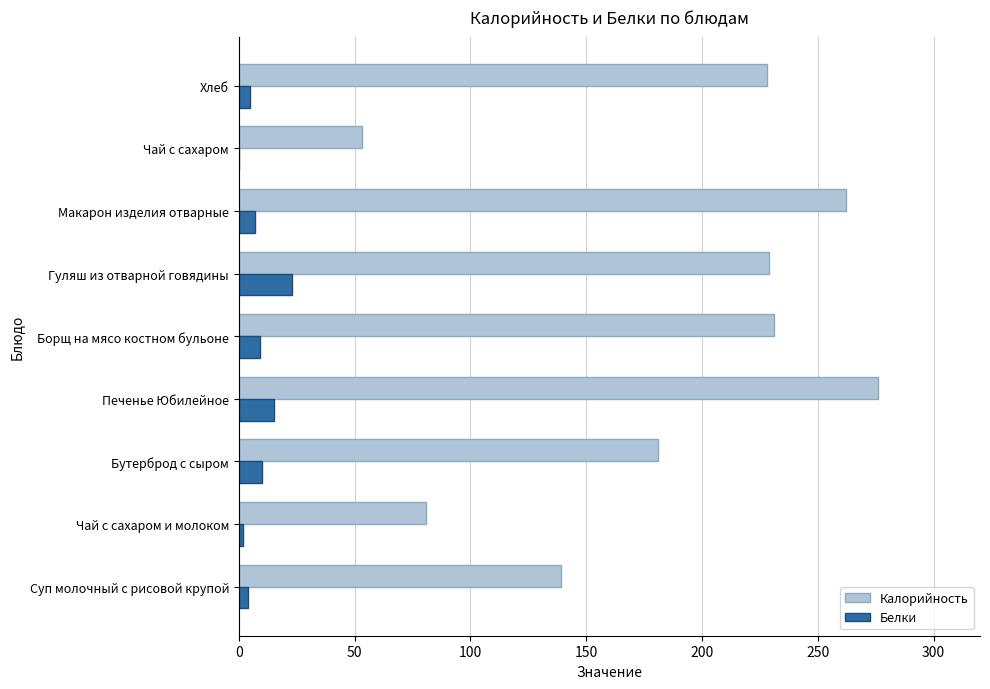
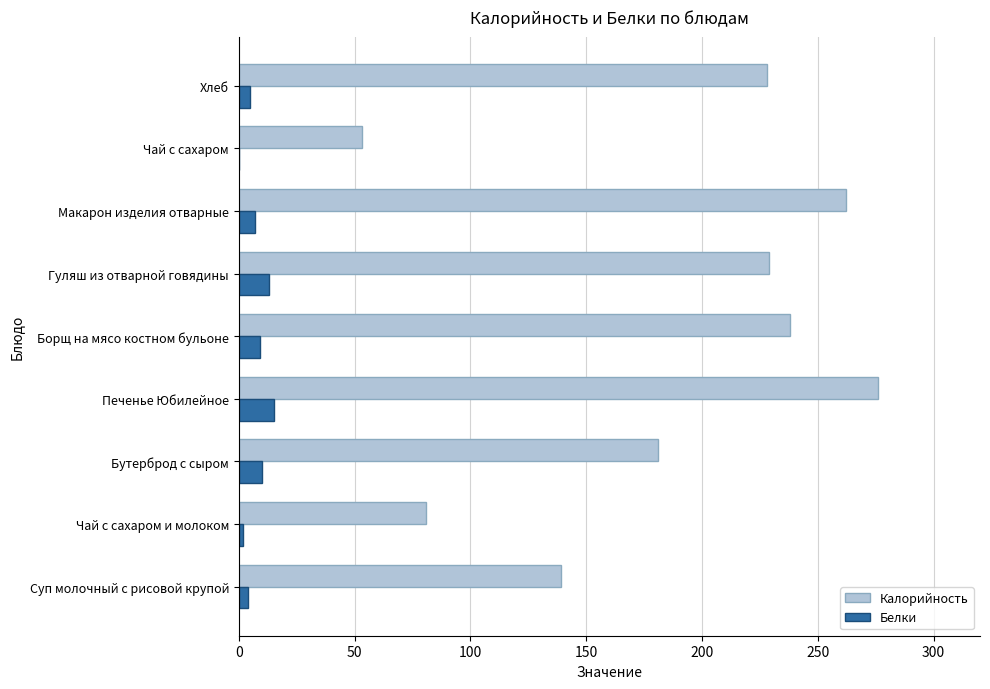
  {
    "Калорийность": {
      "Хлеб": 228,
      "Чай с сахаром": 53,
      "Макарон изделия отварные": 262,
      "Гуляш из отварной говядины": 229,
-     "Борщ на мясо костном бульоне": 231,
+     "Борщ на мясо костном бульоне": 238,
      "Печенье Юбилейное": 276,
      "Бутерброд с сыром": 181,
      "Чай с сахаром и молоком": 81,
      "Суп молочный с рисовой крупой": 139
    },
    "Белки": {
      "Хлеб": 5,
      "Чай с сахаром": 0,
      "Макарон изделия отварные": 7,
-     "Гуляш из отварной говядины": 23,
+     "Гуляш из отварной говядины": 13,
      "Борщ на мясо костном бульоне": 9,
      "Печенье Юбилейное": 15,
      "Бутерброд с сыром": 10,
      "Чай с сахаром и молоком": 2,
      "Суп молочный с рисовой крупой": 4
    }
  }
